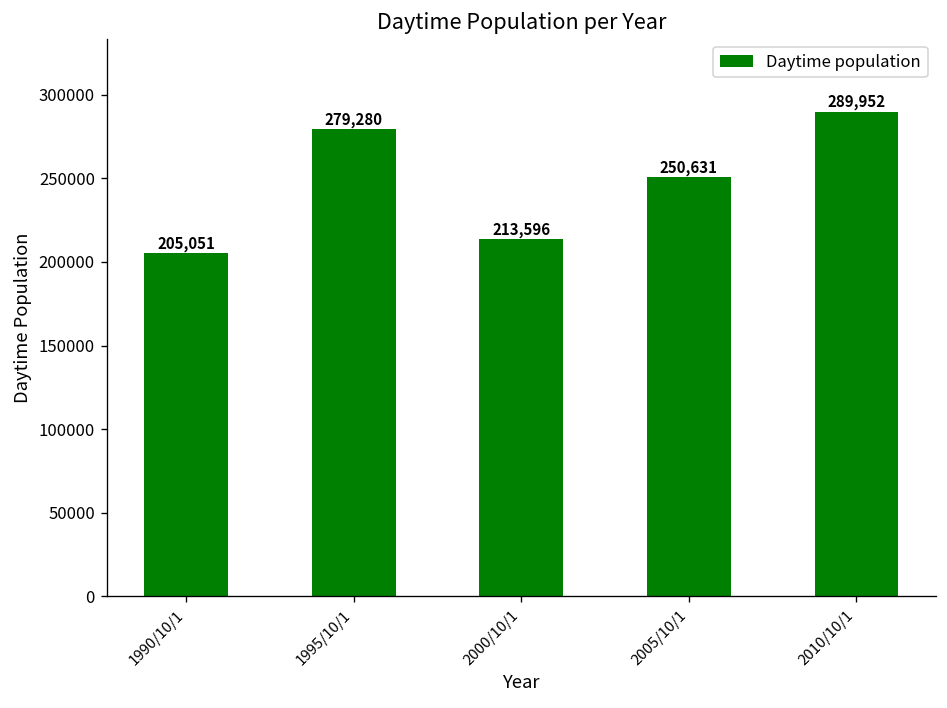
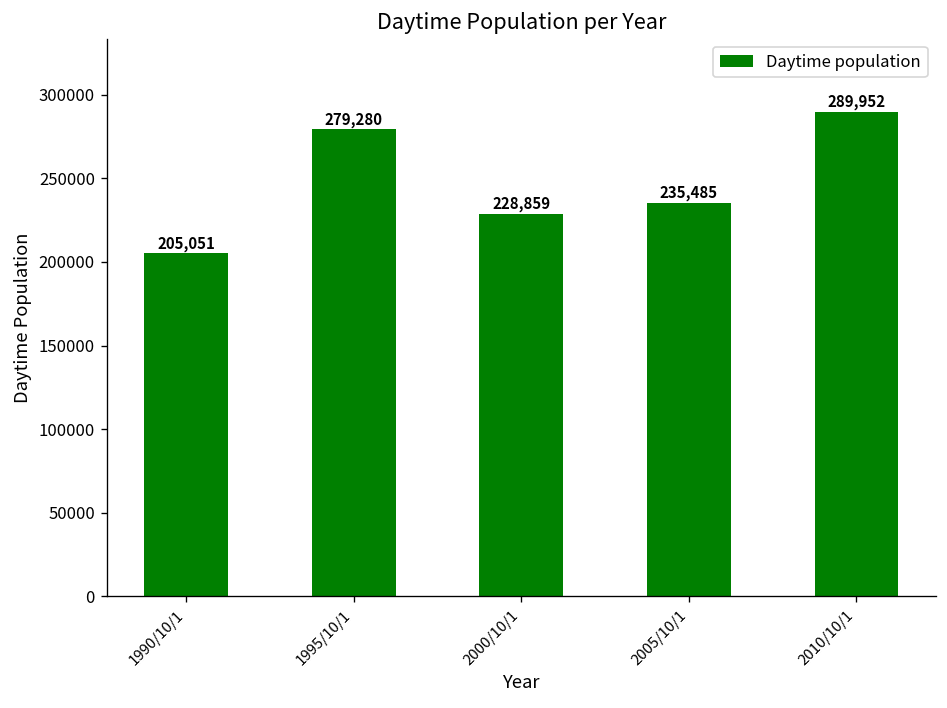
  {
    "1990/10/1": "205,051",
    "1995/10/1": "279,280",
-   "2000/10/1": "213,596",
-   "2005/10/1": "250,631",
+   "2000/10/1": "228,859",
+   "2005/10/1": "235,485",
    "2010/10/1": "289,952"
  }
